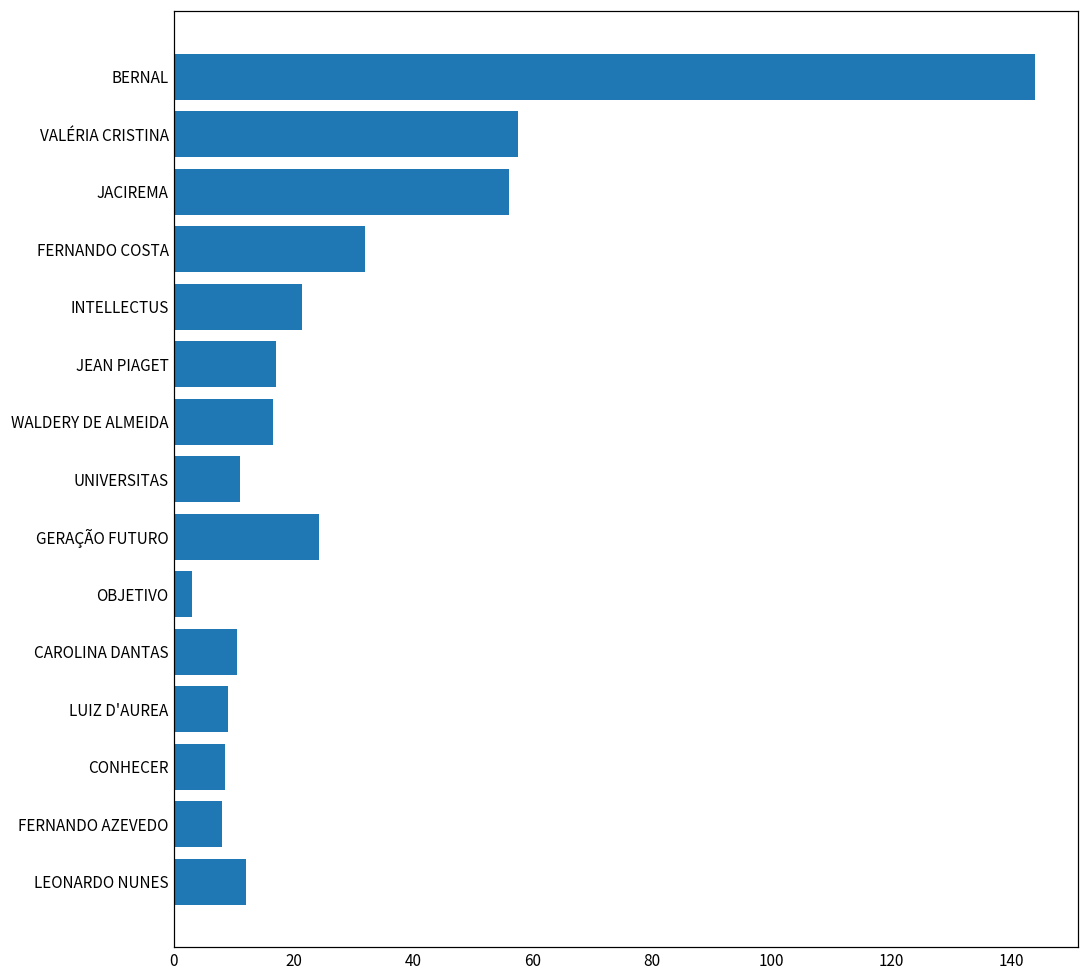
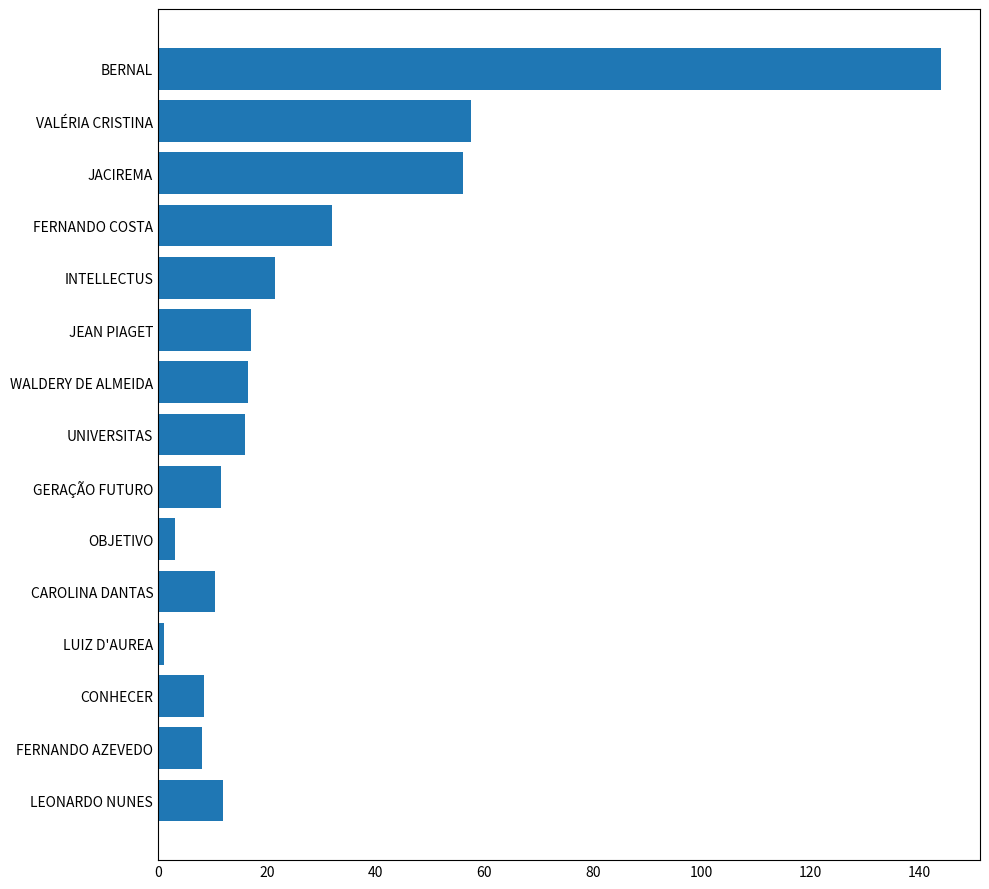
  {
    "BERNAL": 144,
    "VALÉRIA CRISTINA": 58,
    "JACIREMA": 56,
    "FERNANDO COSTA": 32,
    "INTELLECTUS": 22,
    "JEAN PIAGET": 17,
    "WALDERY DE ALMEIDA": 17,
-   "UNIVERSITAS": 11,
-   "GERAÇÃO FUTURO": 24,
+   "UNIVERSITAS": 16,
+   "GERAÇÃO FUTURO": 12,
    "OBJETIVO": 3,
    "CAROLINA DANTAS": 11,
-   "LUIZ D'AUREA": 9,
+   "LUIZ D'AUREA": 1,
    "CONHECER": 9,
    "FERNANDO AZEVEDO": 8,
    "LEONARDO NUNES": 12
  }
